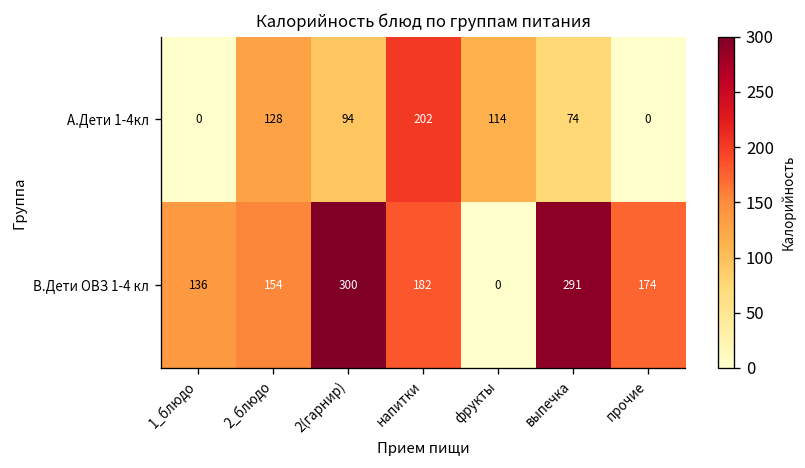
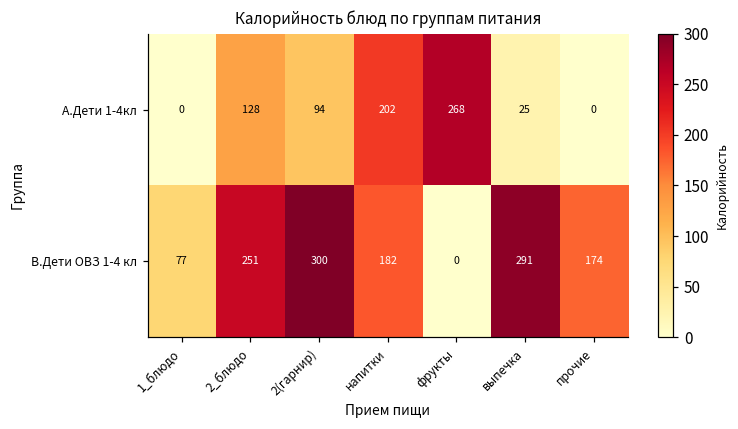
  {
    "А.Дети 1-4кл": {
      "1_блюдо": 0,
      "2_блюдо": 128,
      "2(гарнир)": 94,
      "напитки": 202,
-     "фрукты": 114,
-     "выпечка": 74,
+     "фрукты": 268,
+     "выпечка": 25,
      "прочие": 0
    },
    "В.Дети ОВЗ 1-4 кл": {
-     "1_блюдо": 136,
-     "2_блюдо": 154,
+     "1_блюдо": 77,
+     "2_блюдо": 251,
      "2(гарнир)": 300,
      "напитки": 182,
      "фрукты": 0,
      "выпечка": 291,
      "прочие": 174
    }
  }
